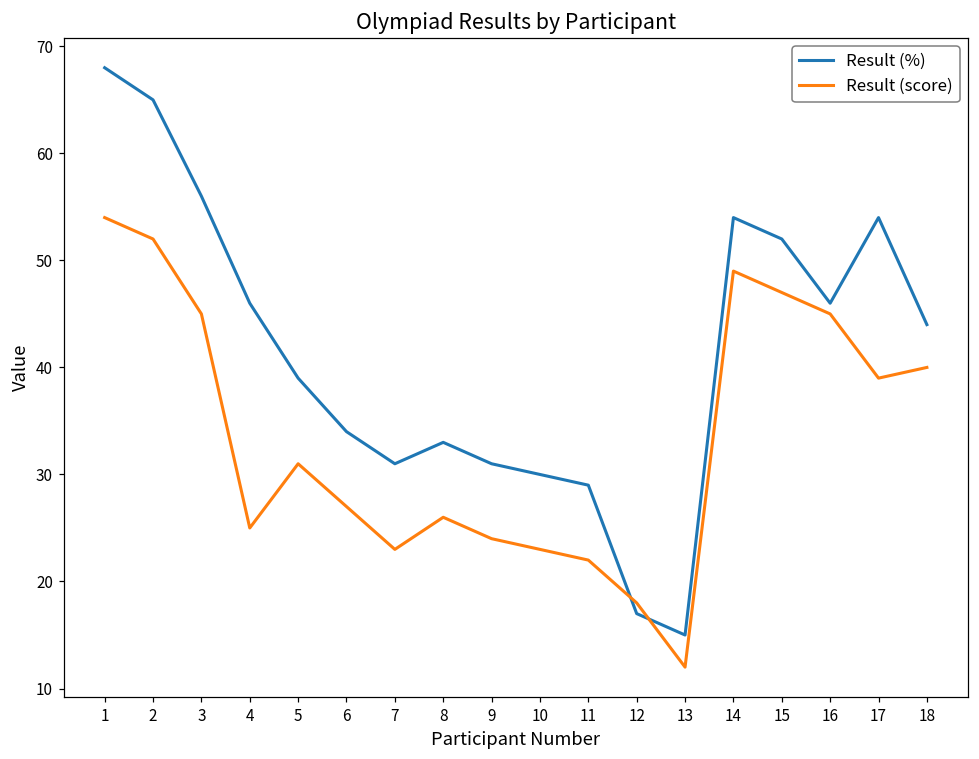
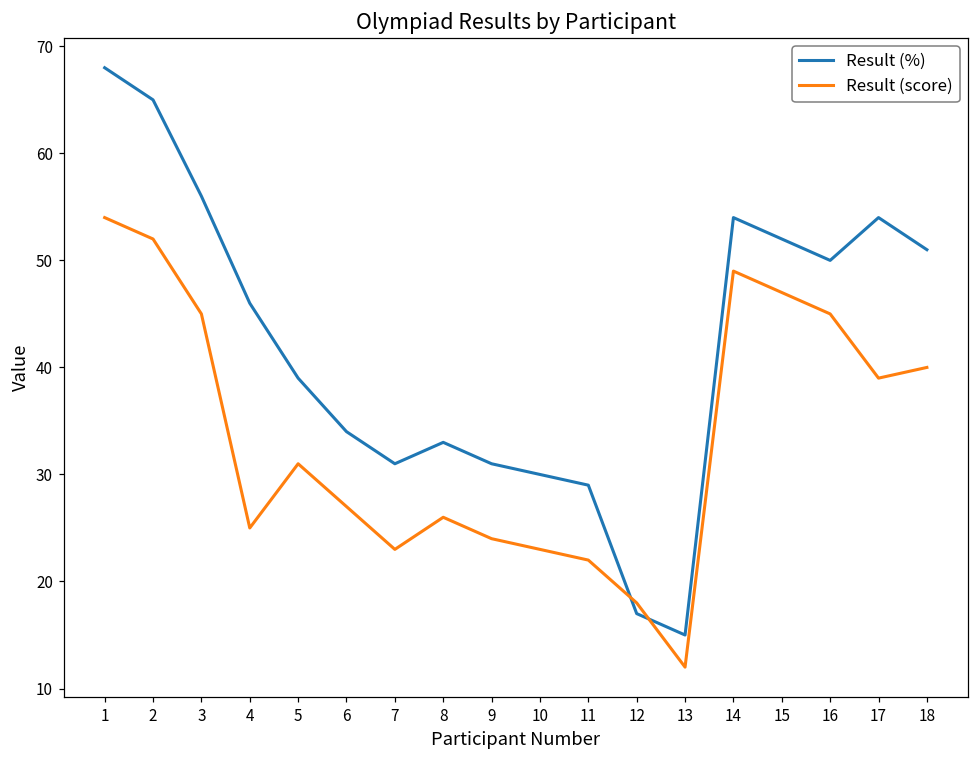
  {
    "Result (%)": {
      "1": 68,
      "2": 65,
      "3": 56,
      "4": 46,
      "5": 39,
      "6": 34,
      "7": 31,
      "8": 33,
      "9": 31,
      "10": 30,
      "11": 29,
      "12": 17,
      "13": 15,
      "14": 54,
      "15": 52,
-     "16": 46,
+     "16": 50,
      "17": 54,
-     "18": 44
+     "18": 51
    },
    "Result (score)": {
      "1": 54,
      "2": 52,
      "3": 45,
      "4": 25,
      "5": 31,
      "6": 27,
      "7": 23,
      "8": 26,
      "9": 24,
      "10": 23,
      "11": 22,
      "12": 18,
      "13": 12,
      "14": 49,
      "15": 47,
      "16": 45,
      "17": 39,
      "18": 40
    }
  }
